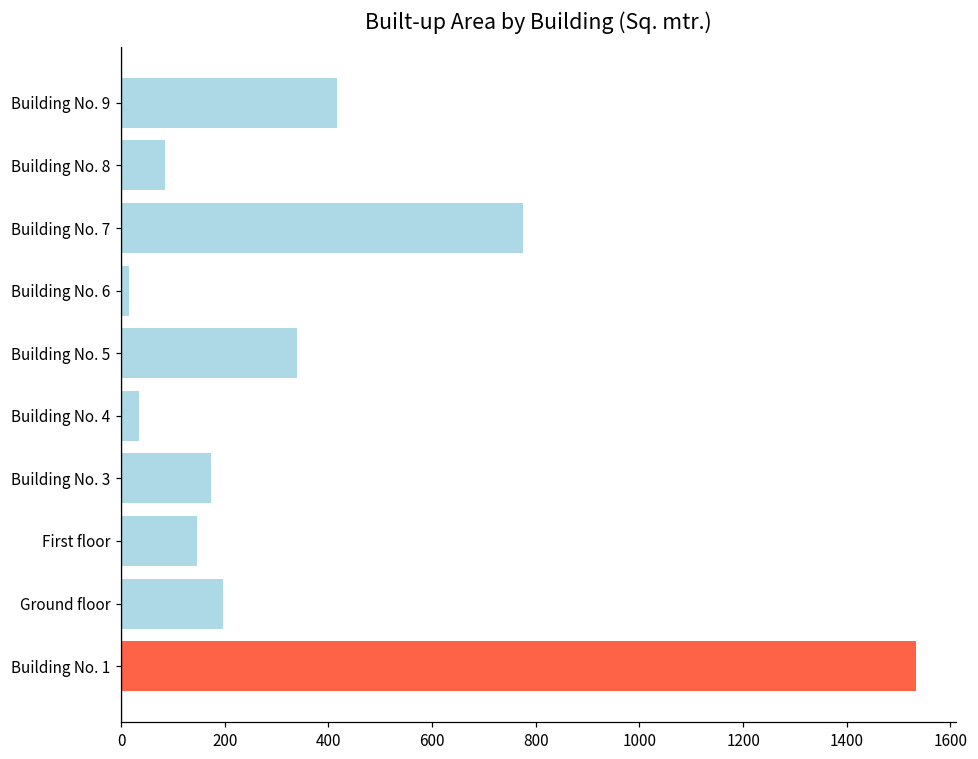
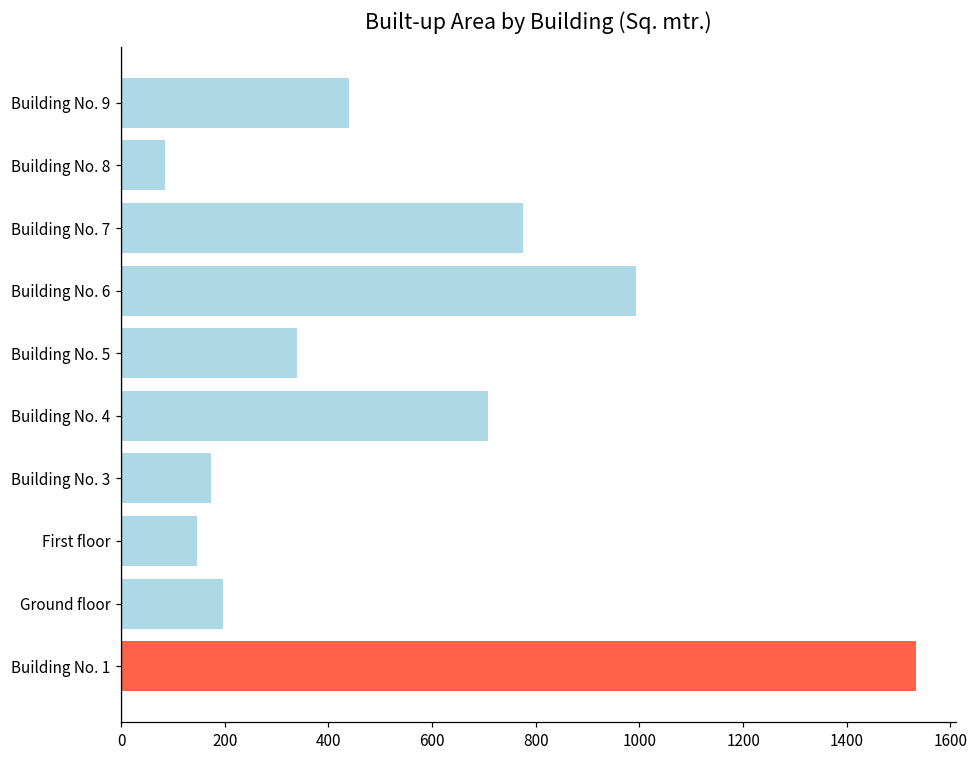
  {
-   "Building No. 9": 420,
+   "Building No. 9": 440,
    "Building No. 8": 90,
    "Building No. 7": 780,
-   "Building No. 6": 20,
+   "Building No. 6": 990,
    "Building No. 5": 340,
-   "Building No. 4": 30,
+   "Building No. 4": 710,
    "Building No. 3": 170,
    "First floor": 150,
    "Ground floor": 200,
    "Building No. 1": 1530
  }
